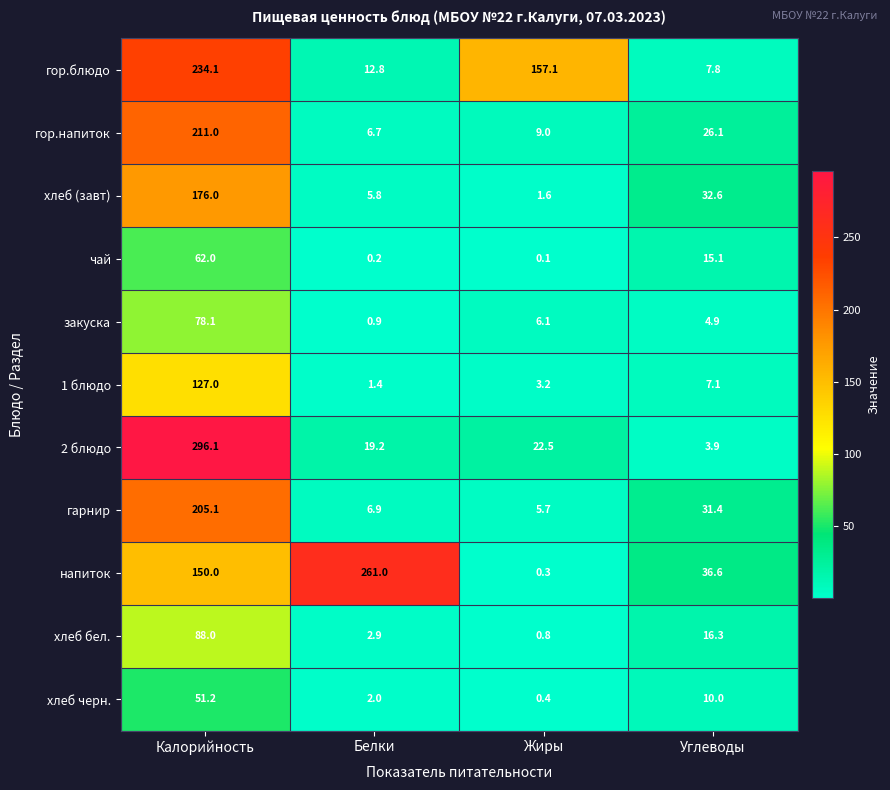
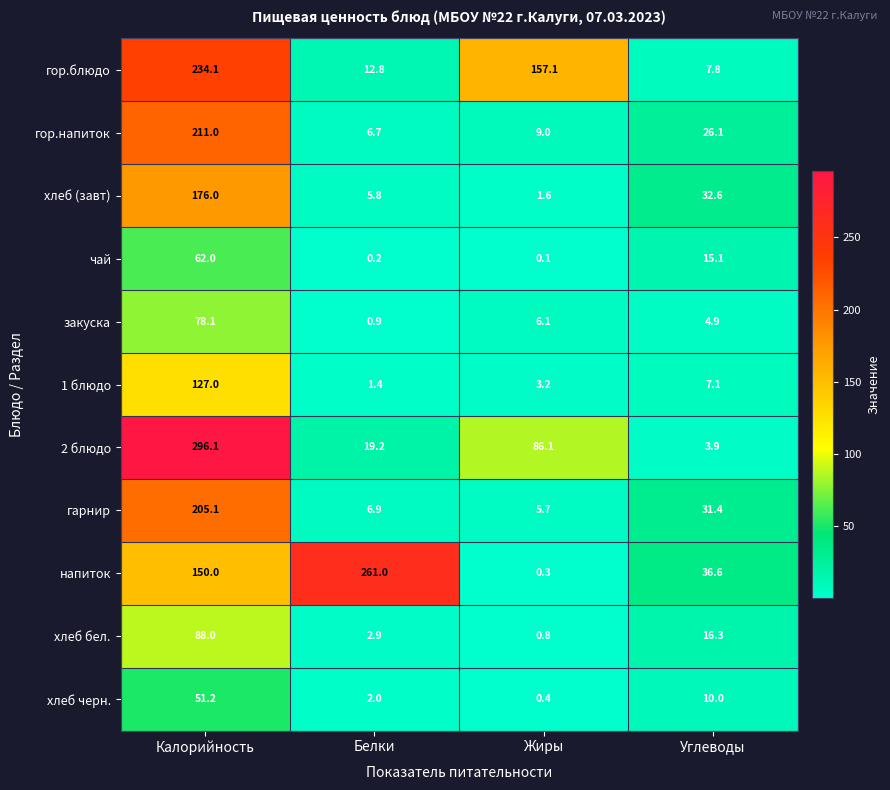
  {
    "гор.блюдо": {
      "Калорийность": 234.1,
      "Белки": 12.8,
      "Жиры": 157.1,
      "Углеводы": 7.8
    },
    "гор.напиток": {
      "Калорийность": 211.0,
      "Белки": 6.7,
      "Жиры": 9.0,
      "Углеводы": 26.1
    },
    "хлеб (завт)": {
      "Калорийность": 176.0,
      "Белки": 5.8,
      "Жиры": 1.6,
      "Углеводы": 32.6
    },
    "чай": {
      "Калорийность": 62.0,
      "Белки": 0.2,
      "Жиры": 0.1,
      "Углеводы": 15.1
    },
    "закуска": {
      "Калорийность": 78.1,
      "Белки": 0.9,
      "Жиры": 6.1,
      "Углеводы": 4.9
    },
    "1 блюдо": {
      "Калорийность": 127.0,
      "Белки": 1.4,
      "Жиры": 3.2,
      "Углеводы": 7.1
    },
    "2 блюдо": {
      "Калорийность": 296.1,
      "Белки": 19.2,
-     "Жиры": 22.5,
+     "Жиры": 86.1,
      "Углеводы": 3.9
    },
    "гарнир": {
      "Калорийность": 205.1,
      "Белки": 6.9,
      "Жиры": 5.7,
      "Углеводы": 31.4
    },
    "напиток": {
      "Калорийность": 150.0,
      "Белки": 261.0,
      "Жиры": 0.3,
      "Углеводы": 36.6
    },
    "хлеб бел.": {
      "Калорийность": 88.0,
      "Белки": 2.9,
      "Жиры": 0.8,
      "Углеводы": 16.3
    },
    "хлеб черн.": {
      "Калорийность": 51.2,
      "Белки": 2.0,
      "Жиры": 0.4,
      "Углеводы": 10.0
    }
  }
